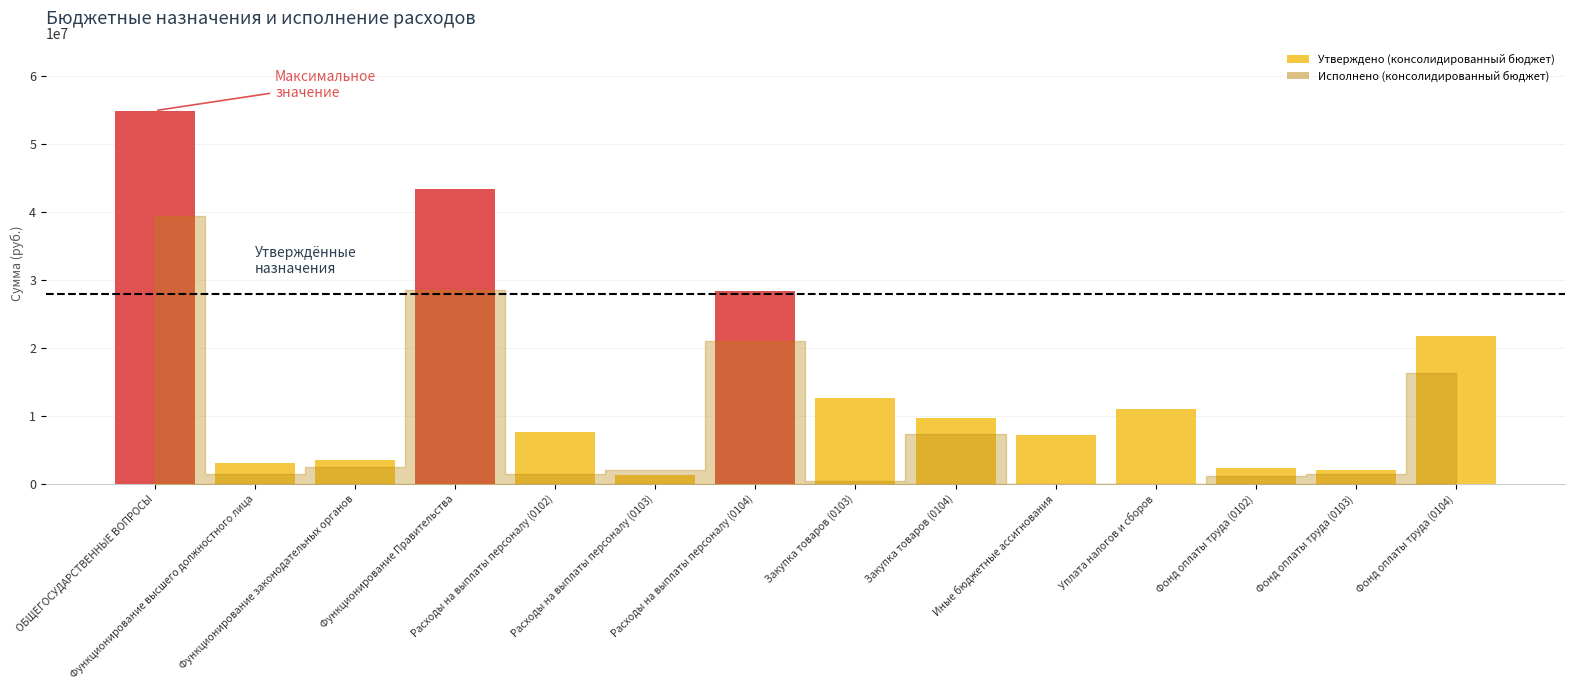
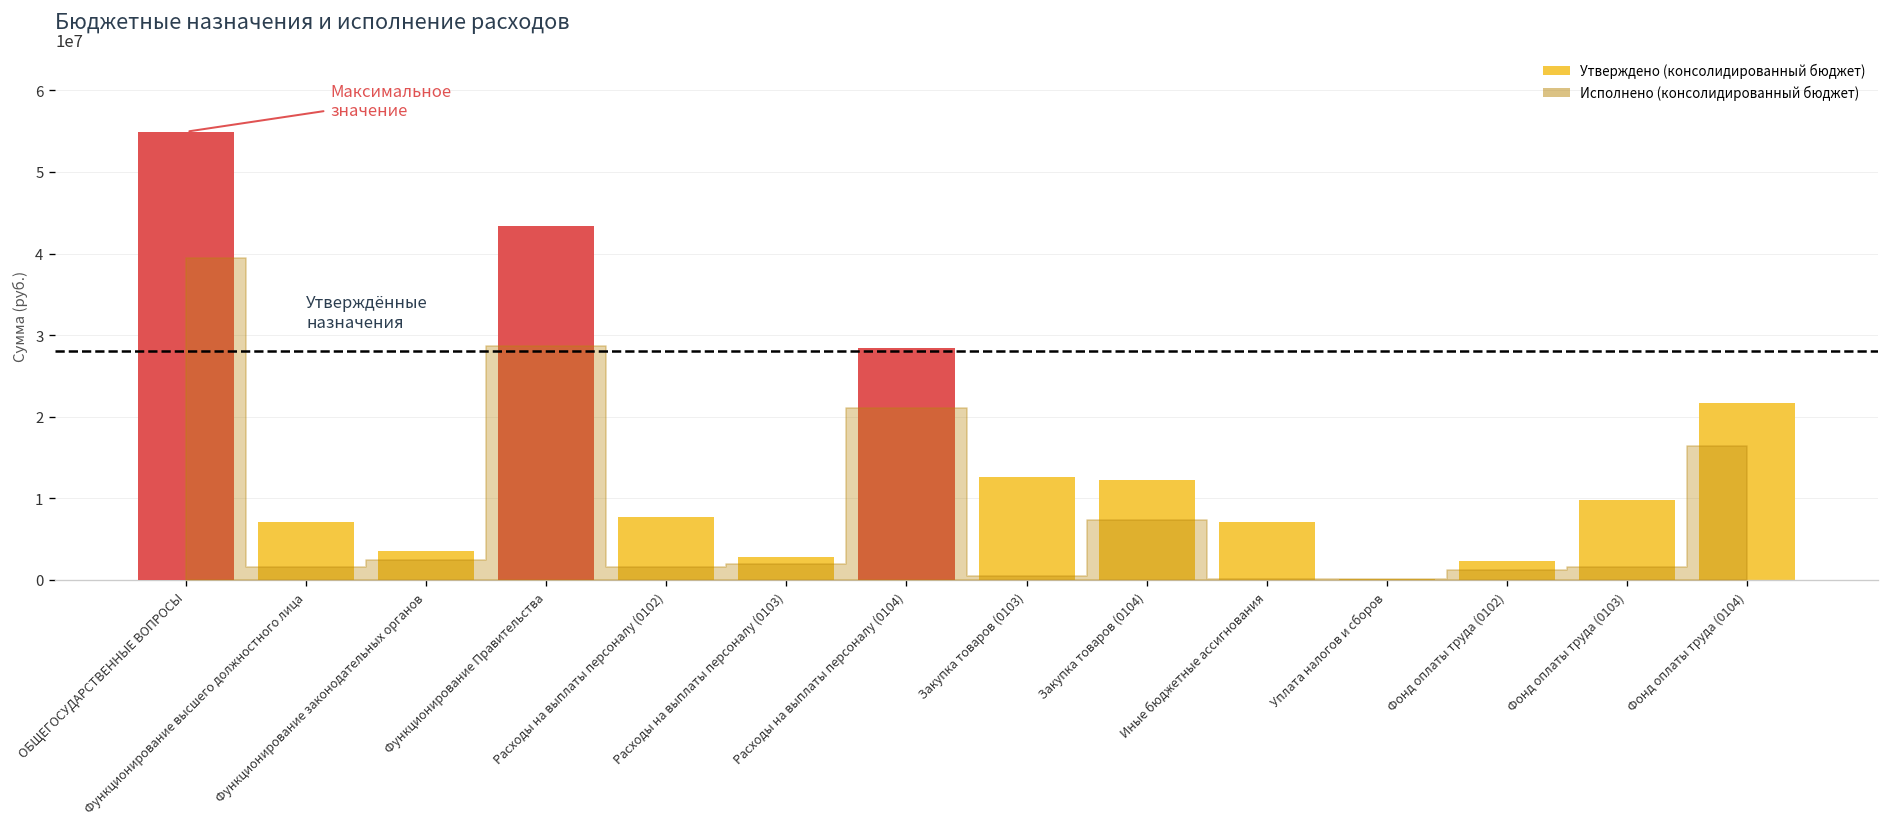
  {
    "Утверждено (консолидированный бюджет)": {
      "ОБЩЕГОСУДАРСТВЕННЫЕ ВОПРОСЫ": 55000000,
-     "Функционирование высшего должностного лица": 3000000,
+     "Функционирование высшего должностного лица": 7000000,
      "Функционирование законодательных органов": 3000000,
      "Функционирование Правительства": 43000000,
      "Расходы на выплаты персоналу (0102)": 8000000,
-     "Расходы на выплаты персоналу (0103)": 1000000,
+     "Расходы на выплаты персоналу (0103)": 3000000,
      "Расходы на выплаты персоналу (0104)": 28000000,
      "Закупка товаров (0103)": 13000000,
-     "Закупка товаров (0104)": 10000000,
+     "Закупка товаров (0104)": 12000000,
      "Иные бюджетные ассигнования": 7000000,
-     "Уплата налогов и сборов": 11000000,
+     "Уплата налогов и сборов": 0,
      "Фонд оплаты труда (0102)": 2000000,
-     "Фонд оплаты труда (0103)": 2000000,
+     "Фонд оплаты труда (0103)": 10000000,
      "Фонд оплаты труда (0104)": 22000000
    }
  }
